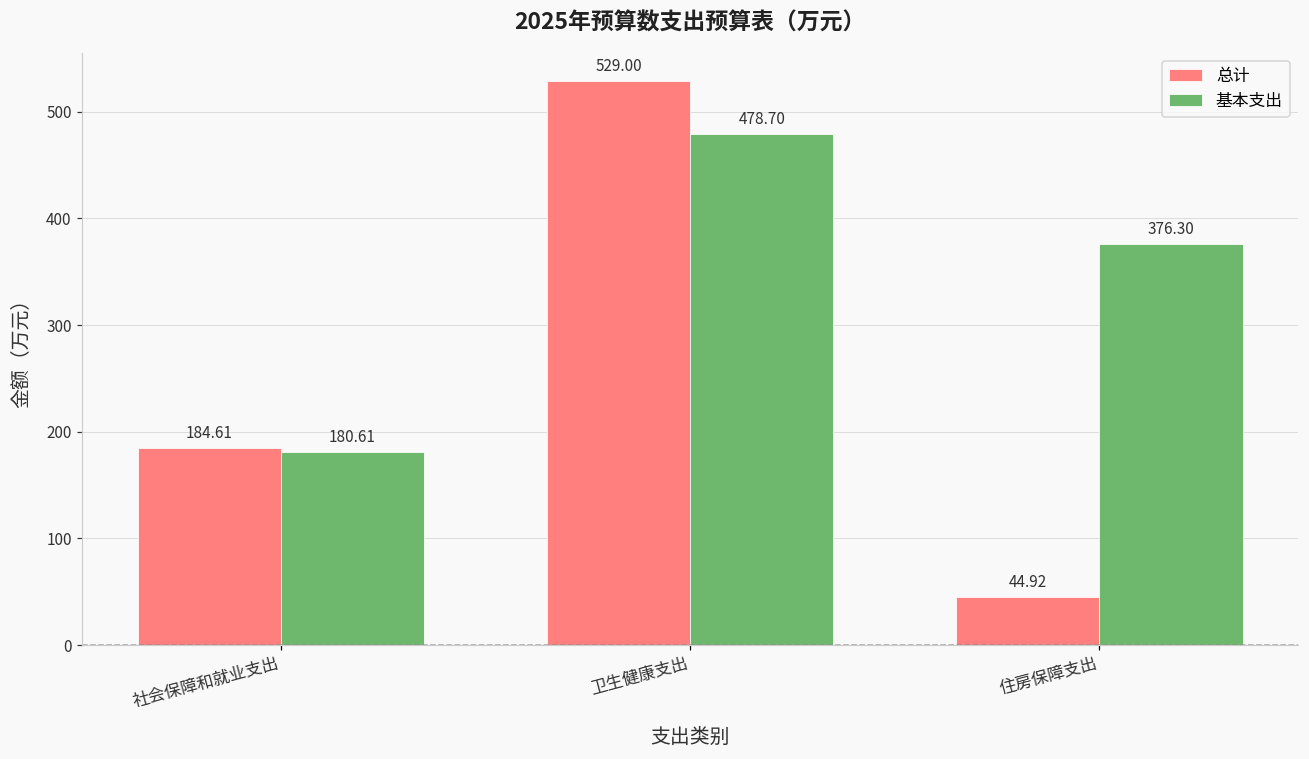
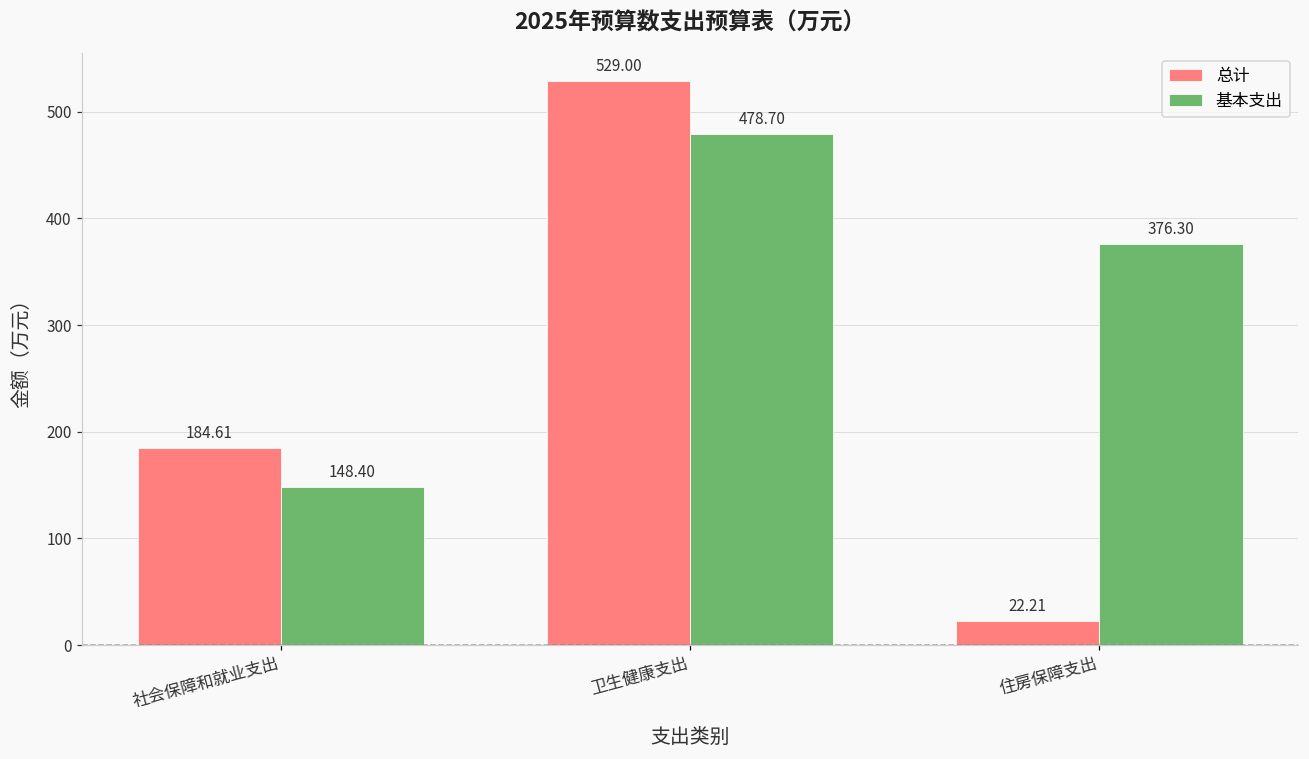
  {
    "总计": {
      "社会保障和就业支出": 184.61,
      "卫生健康支出": 529.00,
-     "住房保障支出": 44.92
+     "住房保障支出": 22.21
    },
    "基本支出": {
-     "社会保障和就业支出": 180.61,
+     "社会保障和就业支出": 148.40,
      "卫生健康支出": 478.70,
      "住房保障支出": 376.30
    }
  }
